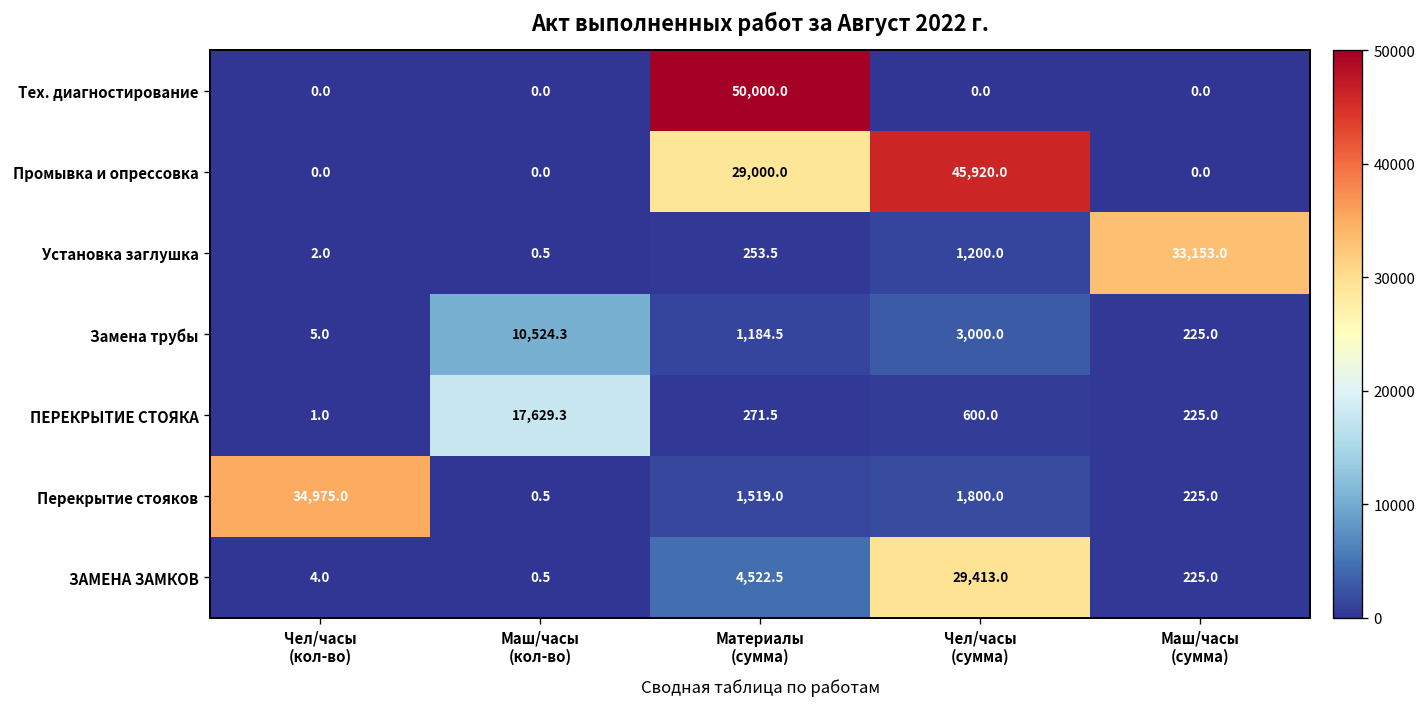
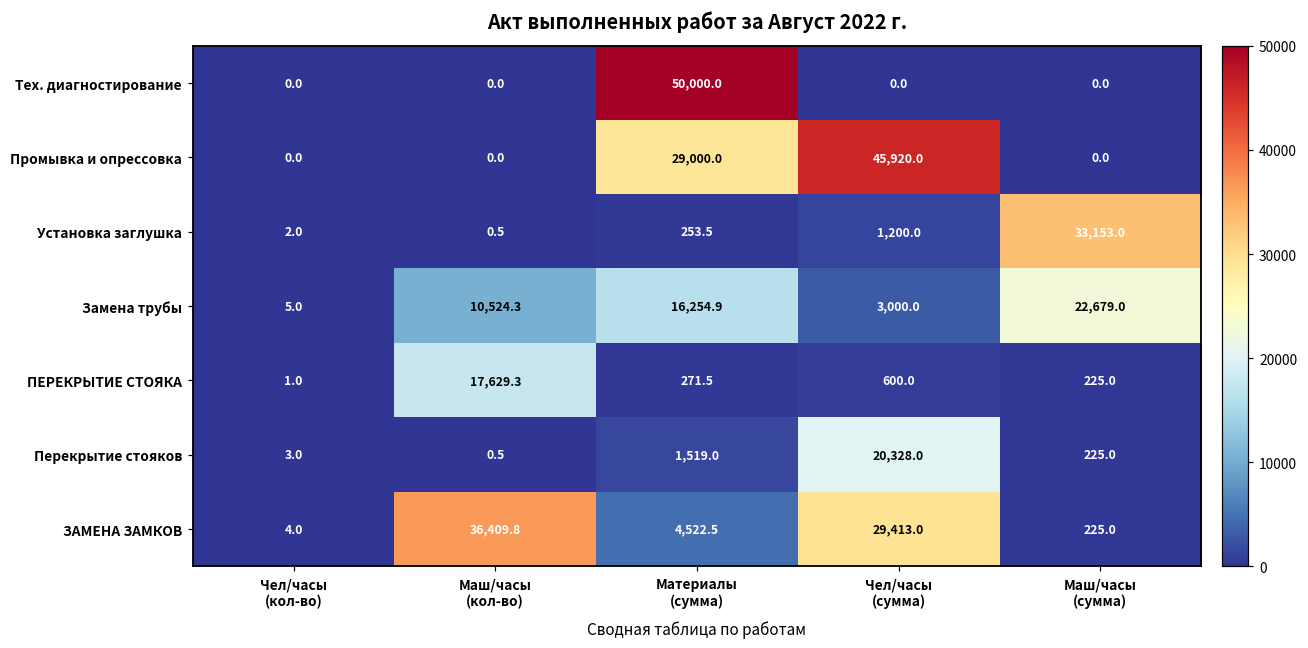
  {
    "Тех. диагностирование": {
      "Чел/часы (кол-во)": "0.0",
      "Маш/часы (кол-во)": "0.0",
      "Материалы (сумма)": "50,000.0",
      "Чел/часы (сумма)": "0.0",
      "Маш/часы (сумма)": "0.0"
    },
    "Промывка и опрессовка": {
      "Чел/часы (кол-во)": "0.0",
      "Маш/часы (кол-во)": "0.0",
      "Материалы (сумма)": "29,000.0",
      "Чел/часы (сумма)": "45,920.0",
      "Маш/часы (сумма)": "0.0"
    },
    "Установка заглушка": {
      "Чел/часы (кол-во)": "2.0",
      "Маш/часы (кол-во)": "0.5",
      "Материалы (сумма)": "253.5",
      "Чел/часы (сумма)": "1,200.0",
      "Маш/часы (сумма)": "33,153.0"
    },
    "Замена трубы": {
      "Чел/часы (кол-во)": "5.0",
      "Маш/часы (кол-во)": "10,524.3",
-     "Материалы (сумма)": "1,184.5",
+     "Материалы (сумма)": "16,254.9",
      "Чел/часы (сумма)": "3,000.0",
-     "Маш/часы (сумма)": "225.0"
+     "Маш/часы (сумма)": "22,679.0"
    },
    "ПЕРЕКРЫТИЕ СТОЯКА": {
      "Чел/часы (кол-во)": "1.0",
      "Маш/часы (кол-во)": "17,629.3",
      "Материалы (сумма)": "271.5",
      "Чел/часы (сумма)": "600.0",
      "Маш/часы (сумма)": "225.0"
    },
    "Перекрытие стояков": {
-     "Чел/часы (кол-во)": "34,975.0",
+     "Чел/часы (кол-во)": "3.0",
      "Маш/часы (кол-во)": "0.5",
      "Материалы (сумма)": "1,519.0",
-     "Чел/часы (сумма)": "1,800.0",
+     "Чел/часы (сумма)": "20,328.0",
      "Маш/часы (сумма)": "225.0"
    },
    "ЗАМЕНА ЗАМКОВ": {
      "Чел/часы (кол-во)": "4.0",
-     "Маш/часы (кол-во)": "0.5",
+     "Маш/часы (кол-во)": "36,409.8",
      "Материалы (сумма)": "4,522.5",
      "Чел/часы (сумма)": "29,413.0",
      "Маш/часы (сумма)": "225.0"
    }
  }
